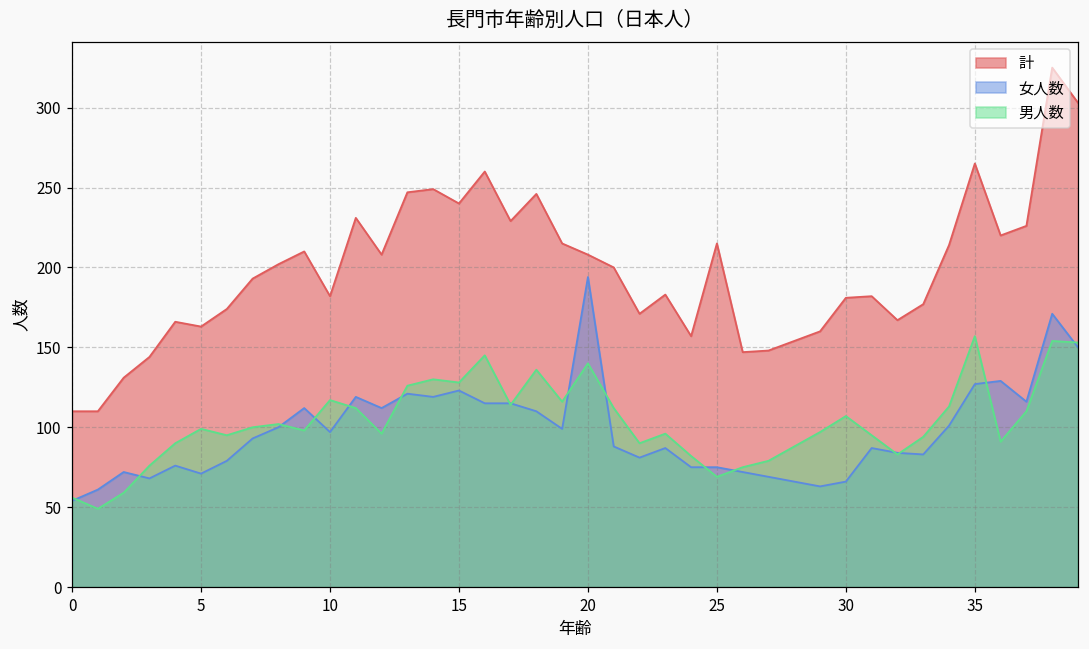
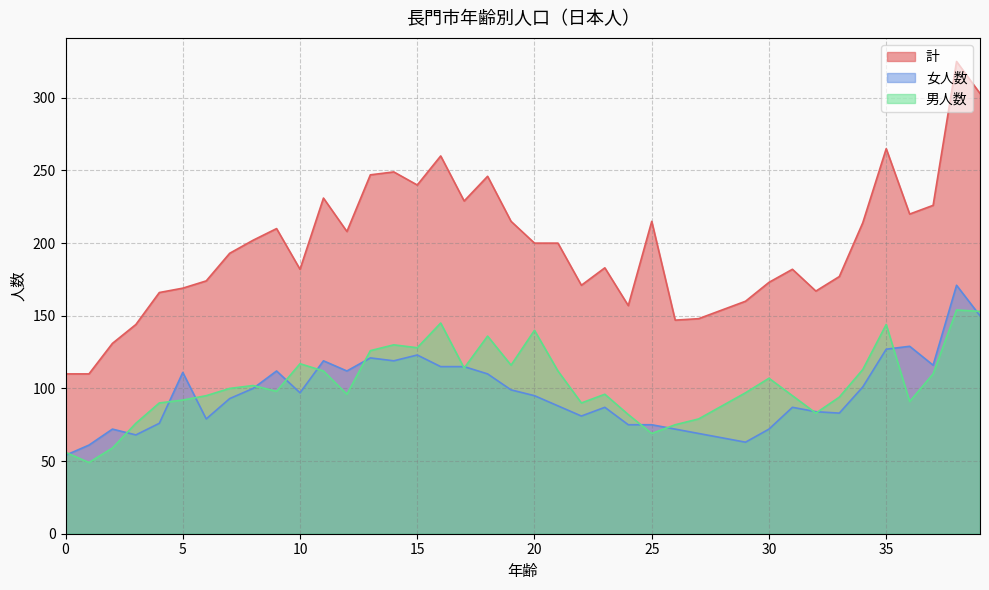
  {
    "計": {
      "0": 110,
-     "5": 163,
+     "5": 169,
      "10": 182,
      "15": 240,
-     "20": 208,
+     "20": 200,
      "25": 215,
-     "30": 181,
+     "30": 173,
      "35": 265
    },
    "女人数": {
      "0": 54,
-     "5": 71,
+     "5": 111,
      "10": 97,
      "15": 123,
-     "20": 194,
+     "20": 95,
      "25": 75,
-     "30": 66,
+     "30": 72,
      "35": 127
    },
    "男人数": {
      "0": 56,
-     "5": 99,
+     "5": 92,
      "10": 117,
      "15": 128,
      "20": 140,
      "25": 69,
      "30": 107,
-     "35": 157
+     "35": 144
    }
  }
